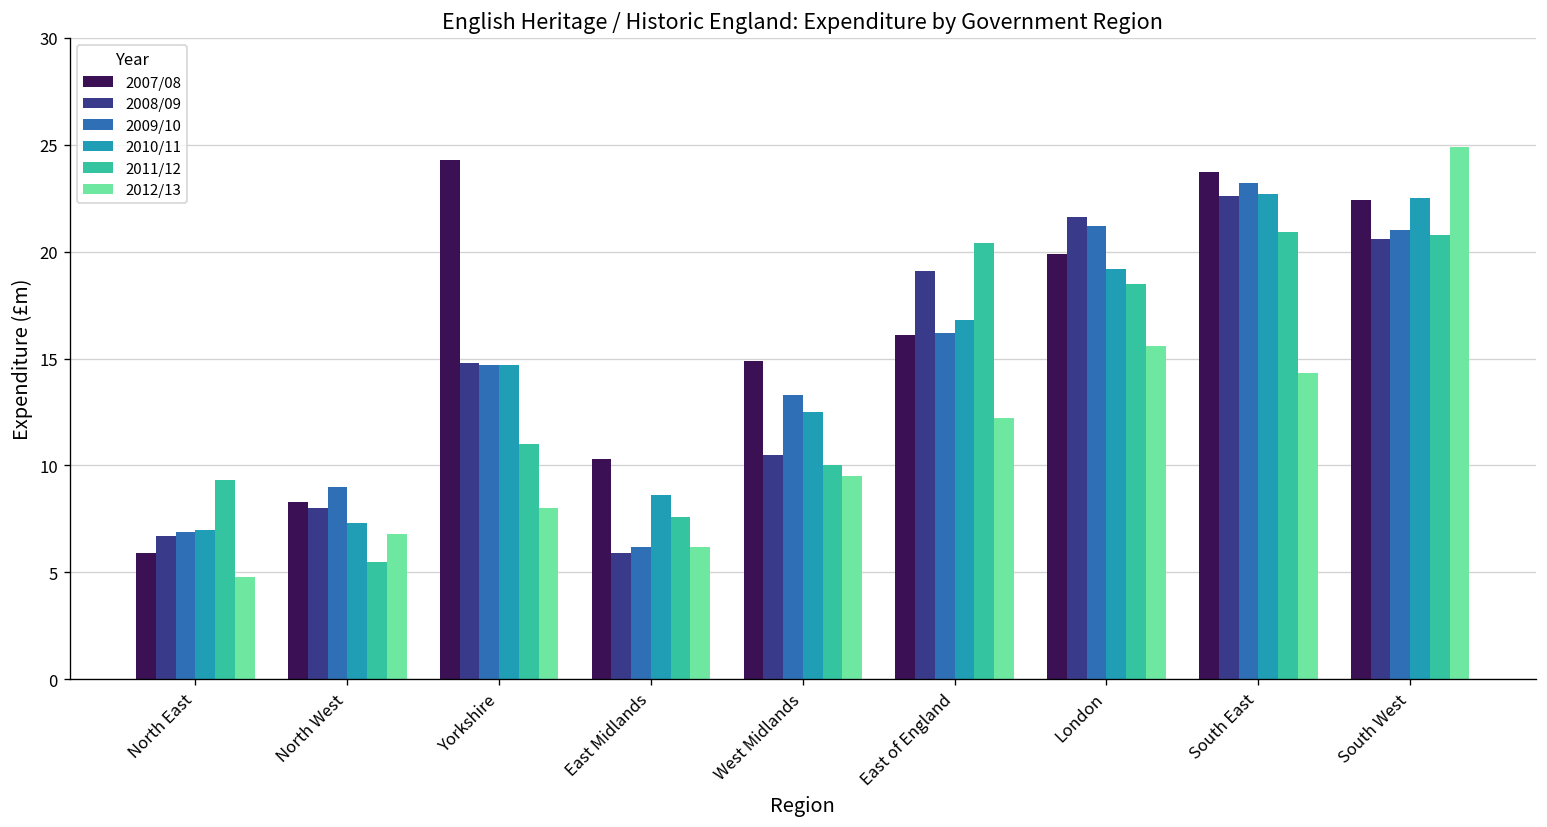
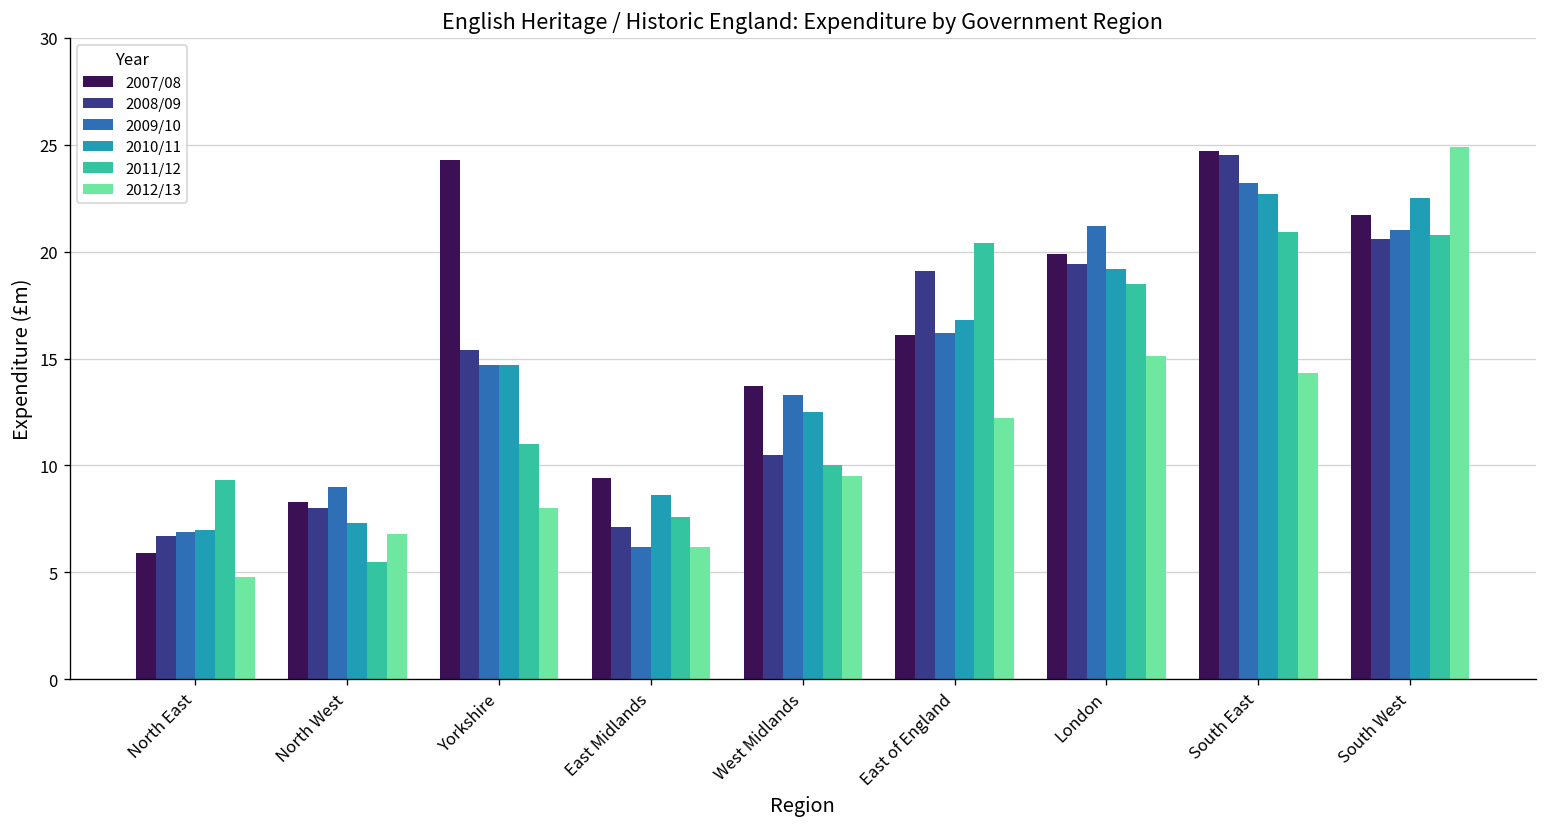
  {
    "2007/08": {
      "North East": 5.9,
      "North West": 8.3,
      "Yorkshire": 24.3,
-     "East Midlands": 10.3,
-     "West Midlands": 14.9,
+     "East Midlands": 9.4,
+     "West Midlands": 13.7,
      "East of England": 16.1,
      "London": 19.9,
-     "South East": 23.7,
-     "South West": 22.4
+     "South East": 24.7,
+     "South West": 21.7
    },
    "2008/09": {
      "North East": 6.7,
      "North West": 8.0,
-     "Yorkshire": 14.8,
-     "East Midlands": 5.9,
+     "Yorkshire": 15.4,
+     "East Midlands": 7.1,
      "West Midlands": 10.5,
      "East of England": 19.1,
-     "London": 21.6,
-     "South East": 22.6,
+     "London": 19.4,
+     "South East": 24.5,
      "South West": 20.6
    },
    "2012/13": {
      "North East": 4.8,
      "North West": 6.8,
      "Yorkshire": 8.0,
      "East Midlands": 6.2,
      "West Midlands": 9.5,
      "East of England": 12.2,
-     "London": 15.6,
+     "London": 15.1,
      "South East": 14.3,
      "South West": 24.9
    }
  }
